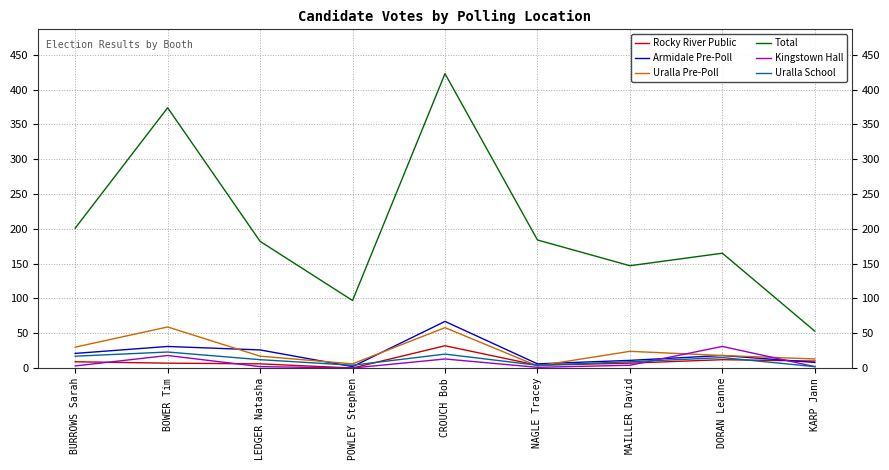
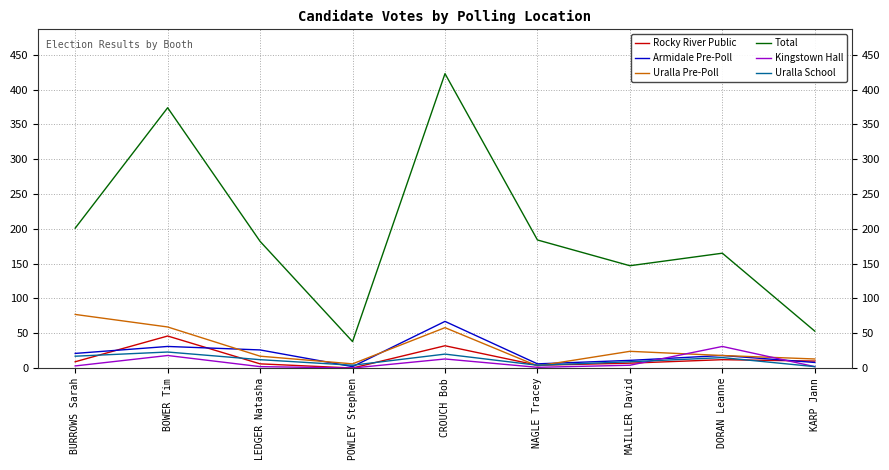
  {
    "Rocky River Public": {
      "BURROWS Sarah": 10,
-     "BOWER Tim": 10,
+     "BOWER Tim": 50,
      "LEDGER Natasha": 10,
      "CROUCH Bob": 30
    },
    "Armidale Pre-Poll": {
      "BURROWS Sarah": 20,
      "BOWER Tim": 30,
      "LEDGER Natasha": 30,
      "CROUCH Bob": 70
    },
    "Uralla Pre-Poll": {
-     "BURROWS Sarah": 30,
+     "BURROWS Sarah": 80,
      "BOWER Tim": 60,
      "LEDGER Natasha": 20,
      "CROUCH Bob": 60,
      "MAILLER David": 20
    },
    "Total": {
      "BURROWS Sarah": 200,
      "BOWER Tim": 370,
      "LEDGER Natasha": 180,
-     "POWLEY Stephen": 100,
+     "POWLEY Stephen": 40,
      "CROUCH Bob": 420,
      "NAGLE Tracey": 180,
      "MAILLER David": 150,
      "DORAN Leanne": 170,
      "KARP Jann": 50
    },
    "Kingstown Hall": {
      "BURROWS Sarah": 0,
      "BOWER Tim": 20,
      "LEDGER Natasha": 0,
      "CROUCH Bob": 10,
      "DORAN Leanne": 30
    },
    "Uralla School": {
      "BURROWS Sarah": 20,
      "BOWER Tim": 20,
      "LEDGER Natasha": 10,
      "CROUCH Bob": 20
    }
  }
